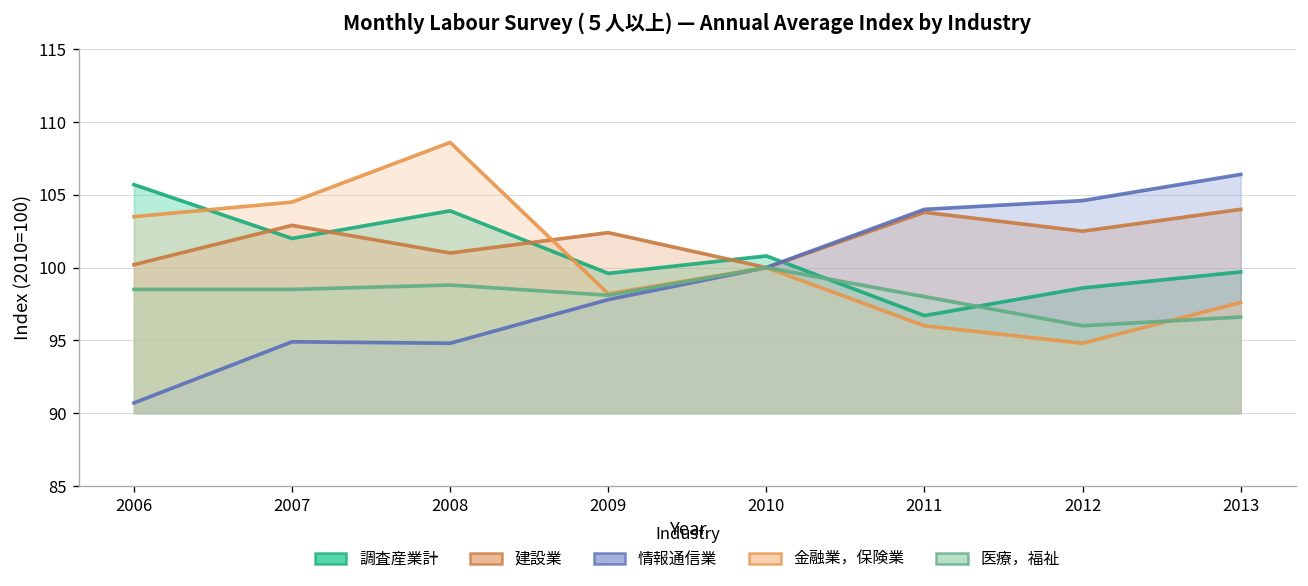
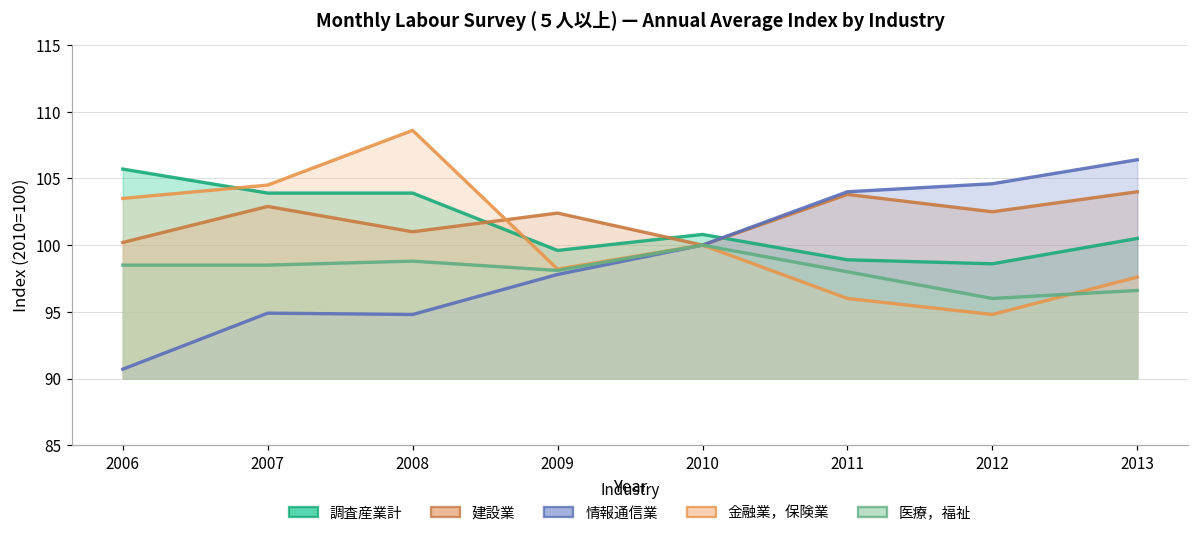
  {
    "調査産業計": {
      "2006": 105.7,
-     "2007": 102.0,
+     "2007": 103.9,
      "2008": 103.9,
      "2009": 99.6,
      "2010": 100.8,
-     "2011": 96.7,
+     "2011": 98.9,
      "2012": 98.6,
-     "2013": 99.7
+     "2013": 100.5
    }
  }
